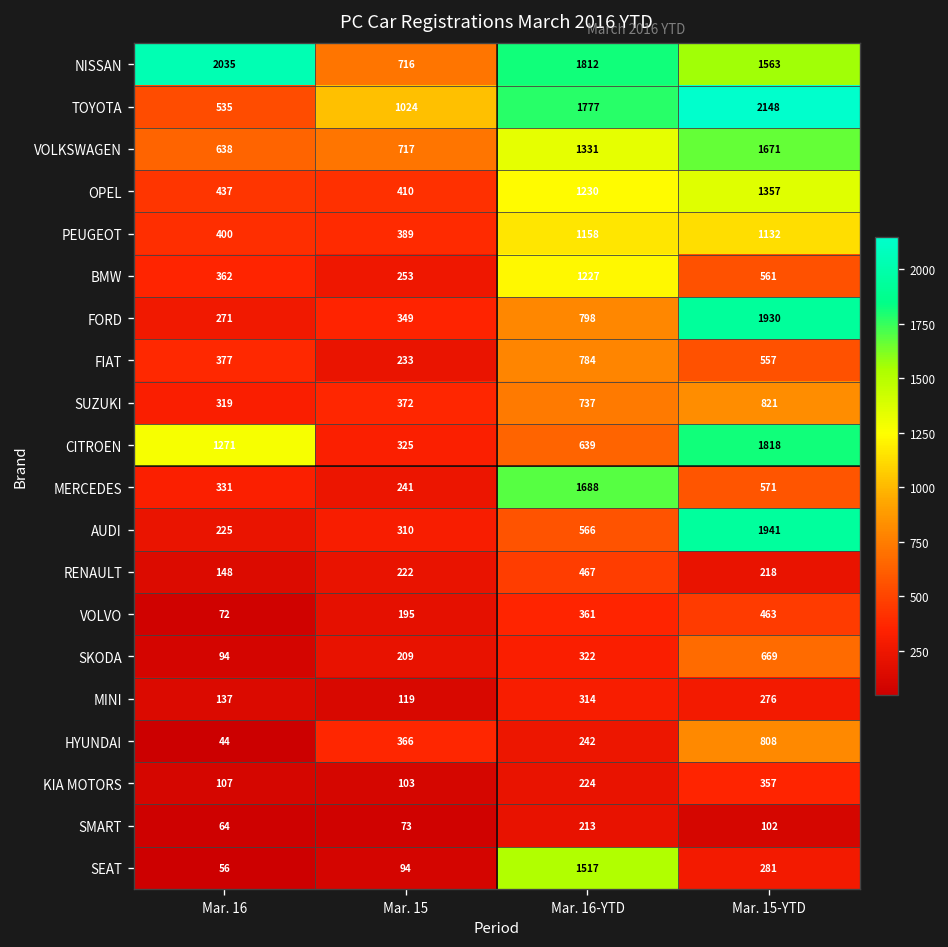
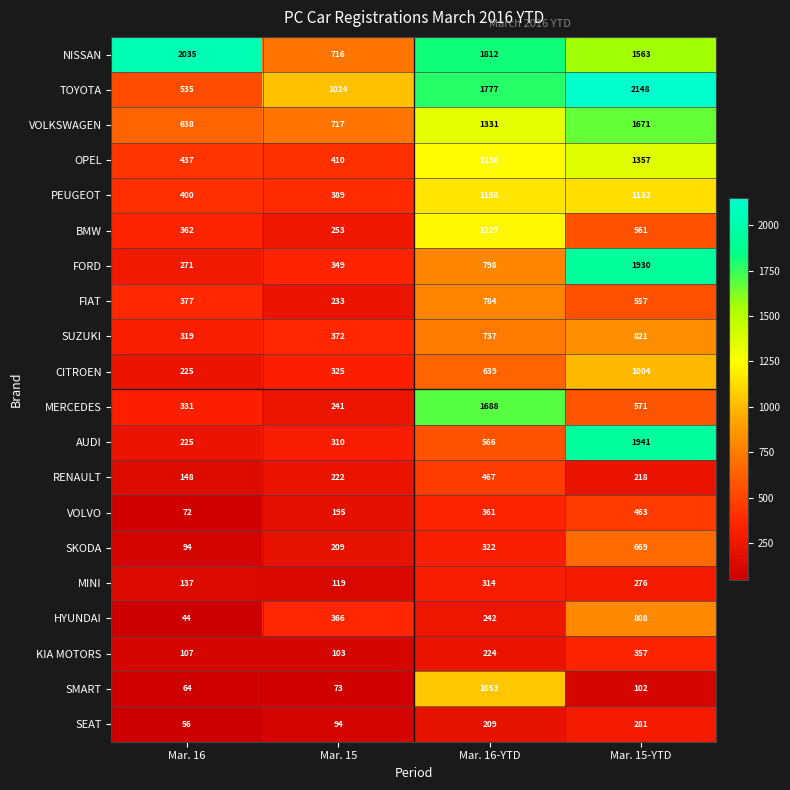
  {
    "NISSAN": {
      "Mar. 16": 2035,
      "Mar. 15": 716,
      "Mar. 16-YTD": 1812,
      "Mar. 15-YTD": 1563
    },
    "TOYOTA": {
      "Mar. 16": 535,
      "Mar. 15": 1024,
      "Mar. 16-YTD": 1777,
      "Mar. 15-YTD": 2148
    },
    "VOLKSWAGEN": {
      "Mar. 16": 638,
      "Mar. 15": 717,
      "Mar. 16-YTD": 1331,
      "Mar. 15-YTD": 1671
    },
    "OPEL": {
      "Mar. 16": 437,
      "Mar. 15": 410,
      "Mar. 16-YTD": 1230,
      "Mar. 15-YTD": 1357
    },
    "PEUGEOT": {
      "Mar. 16": 400,
      "Mar. 15": 389,
      "Mar. 16-YTD": 1158,
      "Mar. 15-YTD": 1132
    },
    "BMW": {
      "Mar. 16": 362,
      "Mar. 15": 253,
      "Mar. 16-YTD": 1227,
      "Mar. 15-YTD": 561
    },
    "FORD": {
      "Mar. 16": 271,
      "Mar. 15": 349,
      "Mar. 16-YTD": 798,
      "Mar. 15-YTD": 1930
    },
    "FIAT": {
      "Mar. 16": 377,
      "Mar. 15": 233,
      "Mar. 16-YTD": 784,
      "Mar. 15-YTD": 557
    },
    "SUZUKI": {
      "Mar. 16": 319,
      "Mar. 15": 372,
      "Mar. 16-YTD": 737,
      "Mar. 15-YTD": 821
    },
    "CITROEN": {
-     "Mar. 16": 1271,
+     "Mar. 16": 225,
      "Mar. 15": 325,
      "Mar. 16-YTD": 639,
-     "Mar. 15-YTD": 1818
+     "Mar. 15-YTD": 1004
    },
    "MERCEDES": {
      "Mar. 16": 331,
      "Mar. 15": 241,
      "Mar. 16-YTD": 1688,
      "Mar. 15-YTD": 571
    },
    "AUDI": {
      "Mar. 16": 225,
      "Mar. 15": 310,
      "Mar. 16-YTD": 566,
      "Mar. 15-YTD": 1941
    },
    "RENAULT": {
      "Mar. 16": 148,
      "Mar. 15": 222,
      "Mar. 16-YTD": 467,
      "Mar. 15-YTD": 218
    },
    "VOLVO": {
      "Mar. 16": 72,
      "Mar. 15": 195,
      "Mar. 16-YTD": 361,
      "Mar. 15-YTD": 463
    },
    "SKODA": {
      "Mar. 16": 94,
      "Mar. 15": 209,
      "Mar. 16-YTD": 322,
      "Mar. 15-YTD": 669
    },
    "MINI": {
      "Mar. 16": 137,
      "Mar. 15": 119,
      "Mar. 16-YTD": 314,
      "Mar. 15-YTD": 276
    },
    "HYUNDAI": {
      "Mar. 16": 44,
      "Mar. 15": 366,
      "Mar. 16-YTD": 242,
      "Mar. 15-YTD": 808
    },
    "KIA MOTORS": {
      "Mar. 16": 107,
      "Mar. 15": 103,
      "Mar. 16-YTD": 224,
      "Mar. 15-YTD": 357
    },
    "SMART": {
      "Mar. 16": 64,
      "Mar. 15": 73,
-     "Mar. 16-YTD": 213,
+     "Mar. 16-YTD": 1053,
      "Mar. 15-YTD": 102
    },
    "SEAT": {
      "Mar. 16": 56,
      "Mar. 15": 94,
-     "Mar. 16-YTD": 1517,
+     "Mar. 16-YTD": 209,
      "Mar. 15-YTD": 281
    }
  }
